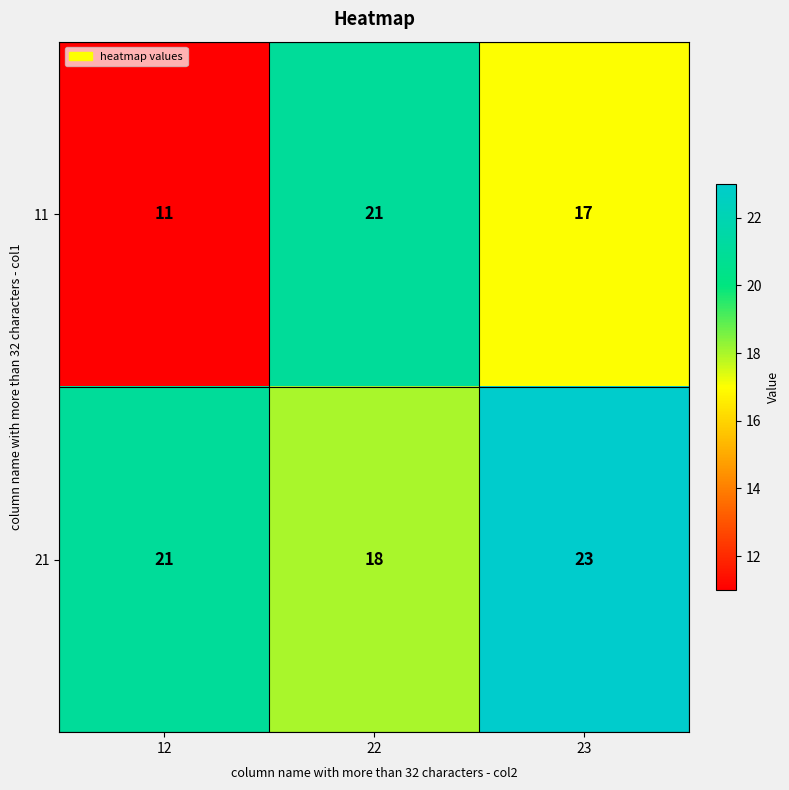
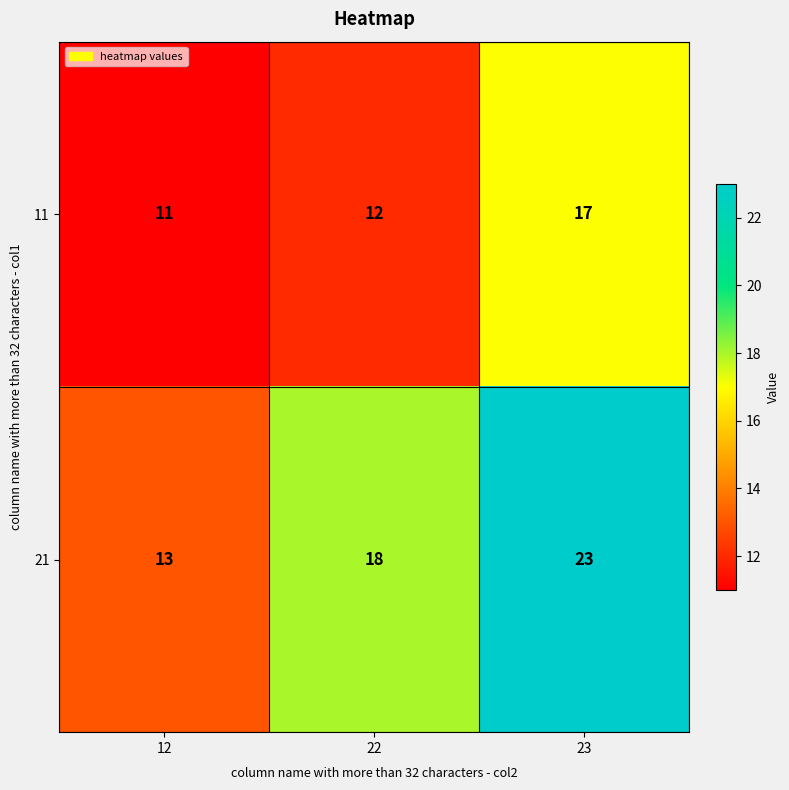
  {
    "11": {
      "12": 11,
-     "22": 21,
+     "22": 12,
      "23": 17
    },
    "21": {
-     "12": 21,
+     "12": 13,
      "22": 18,
      "23": 23
    }
  }
